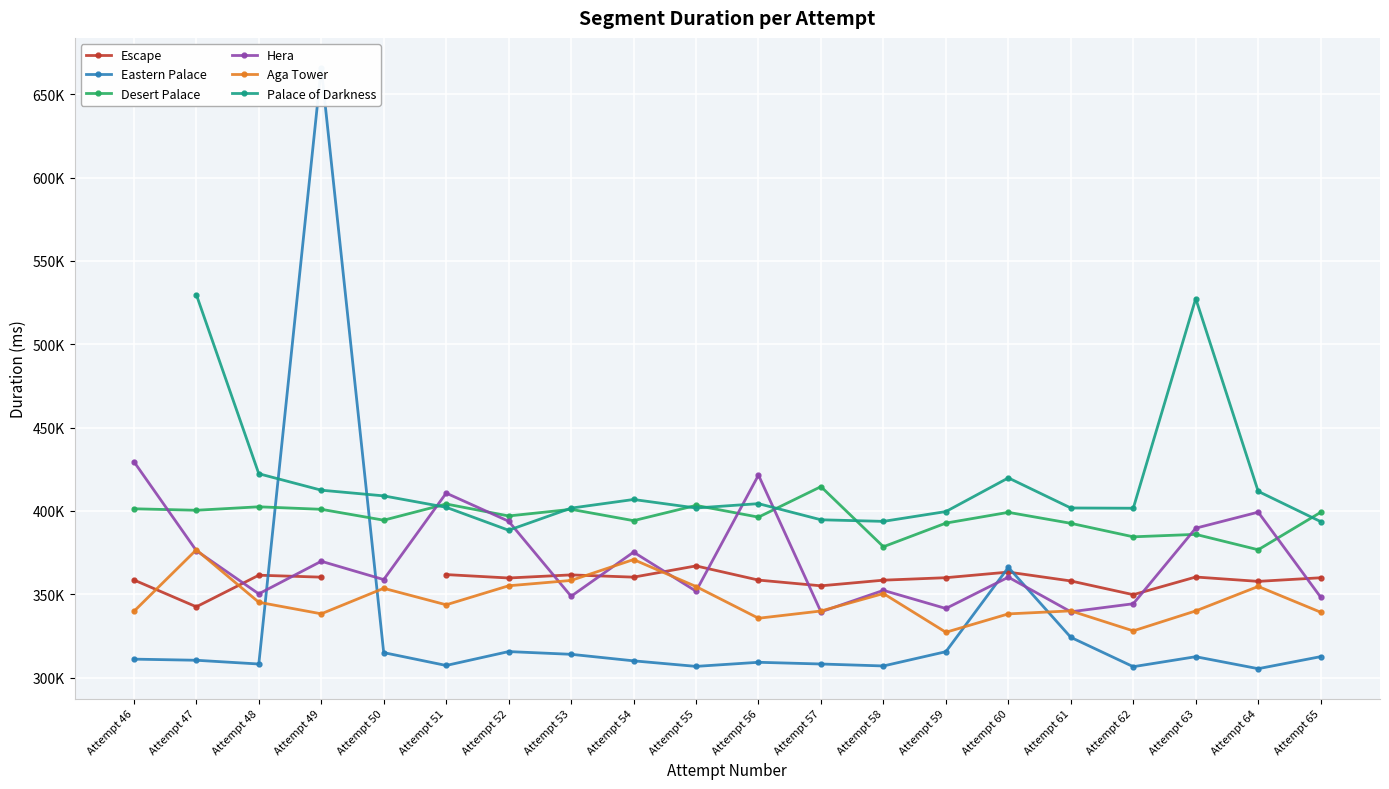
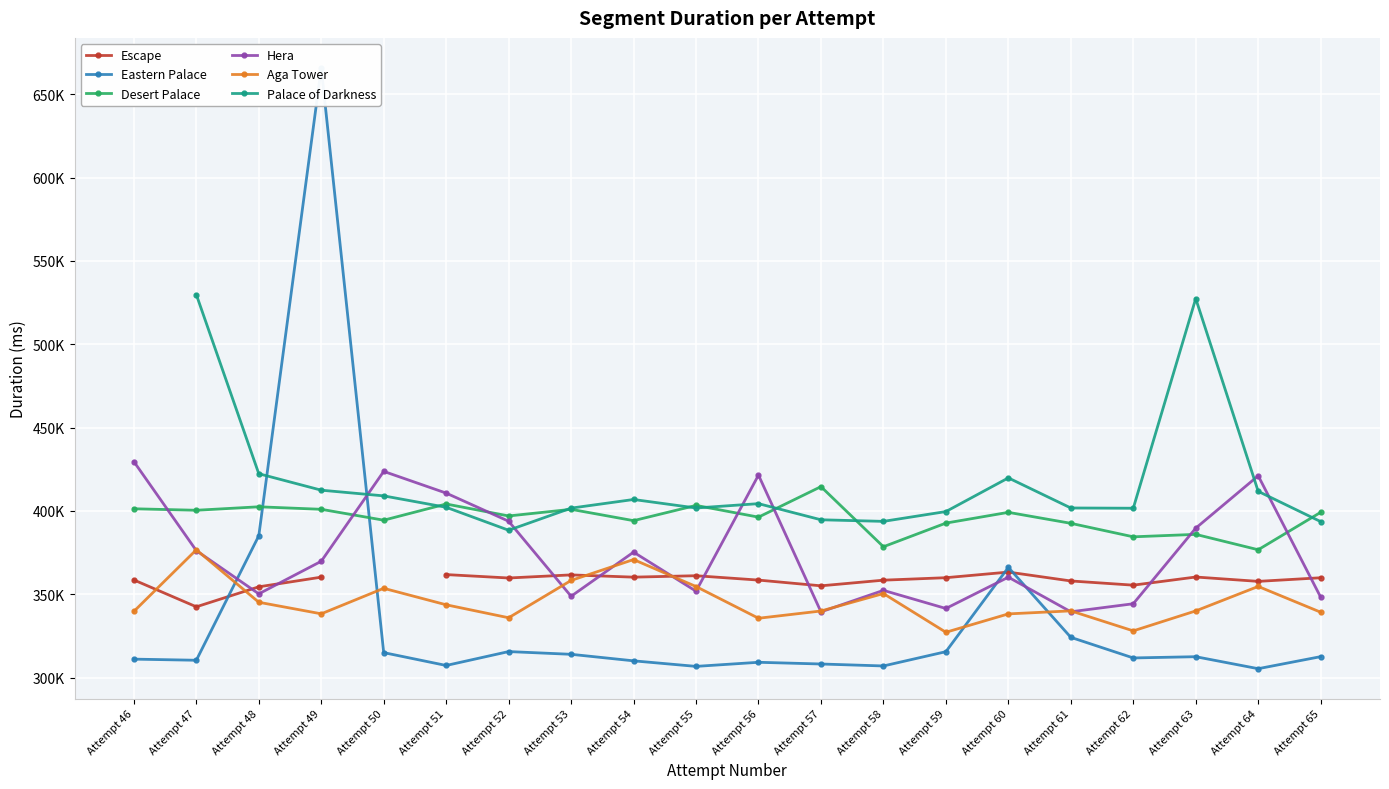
  {
    "Escape": {
      "Attempt 46": 359000,
      "Attempt 47": 342000,
-     "Attempt 48": 361000,
+     "Attempt 48": 354000,
      "Attempt 49": 360000,
      "Attempt 51": 362000,
      "Attempt 52": 360000,
      "Attempt 53": 362000,
      "Attempt 54": 360000,
-     "Attempt 55": 367000,
+     "Attempt 55": 361000,
      "Attempt 56": 359000,
      "Attempt 57": 355000,
      "Attempt 58": 358000,
      "Attempt 59": 360000,
      "Attempt 60": 363000,
      "Attempt 61": 358000,
-     "Attempt 62": 350000,
+     "Attempt 62": 355000,
      "Attempt 63": 360000,
      "Attempt 64": 358000,
      "Attempt 65": 360000
    },
    "Eastern Palace": {
      "Attempt 46": 311000,
      "Attempt 47": 310000,
-     "Attempt 48": 308000,
+     "Attempt 48": 385000,
      "Attempt 50": 315000,
      "Attempt 51": 307000,
      "Attempt 52": 316000,
      "Attempt 53": 314000,
      "Attempt 54": 310000,
      "Attempt 55": 307000,
      "Attempt 56": 309000,
      "Attempt 57": 308000,
      "Attempt 58": 307000,
      "Attempt 59": 316000,
      "Attempt 60": 366000,
      "Attempt 61": 324000,
-     "Attempt 62": 307000,
+     "Attempt 62": 312000,
      "Attempt 63": 313000,
      "Attempt 64": 305000,
      "Attempt 65": 313000
    },
    "Hera": {
      "Attempt 46": 430000,
      "Attempt 48": 350000,
      "Attempt 49": 370000,
-     "Attempt 50": 359000,
+     "Attempt 50": 424000,
      "Attempt 51": 411000,
      "Attempt 52": 394000,
      "Attempt 53": 349000,
      "Attempt 54": 375000,
      "Attempt 55": 352000,
      "Attempt 56": 422000,
      "Attempt 58": 352000,
      "Attempt 59": 341000,
      "Attempt 60": 360000,
      "Attempt 62": 344000,
      "Attempt 63": 390000,
-     "Attempt 64": 399000,
+     "Attempt 64": 421000,
      "Attempt 65": 348000
    },
    "Aga Tower": {
      "Attempt 46": 340000,
      "Attempt 48": 345000,
      "Attempt 49": 338000,
      "Attempt 50": 354000,
      "Attempt 51": 344000,
-     "Attempt 52": 355000,
+     "Attempt 52": 336000,
      "Attempt 53": 358000,
      "Attempt 54": 371000,
      "Attempt 55": 355000,
      "Attempt 56": 336000,
      "Attempt 58": 350000,
      "Attempt 59": 327000,
      "Attempt 60": 338000,
      "Attempt 62": 328000,
      "Attempt 63": 340000,
      "Attempt 64": 355000,
      "Attempt 65": 339000
    }
  }
